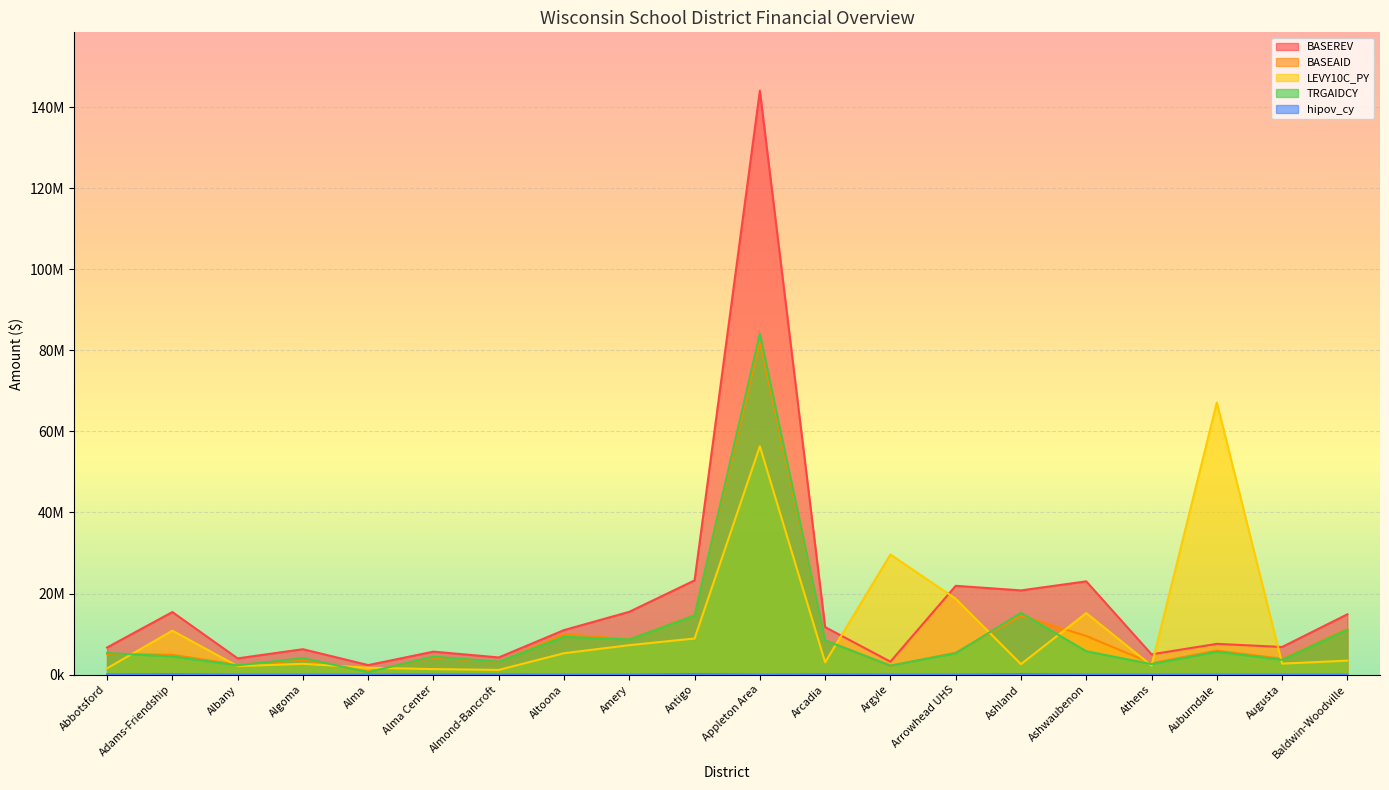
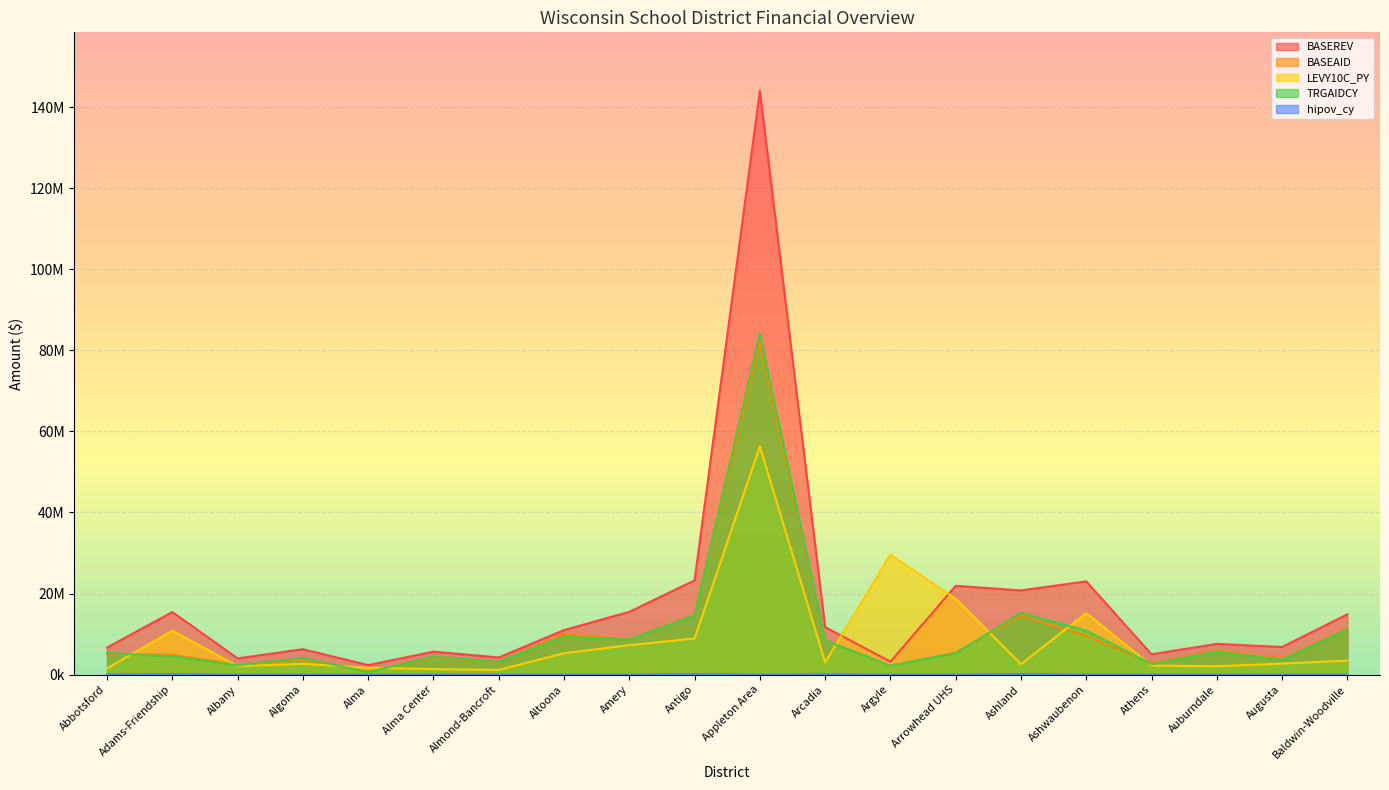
  {
    "BASEREV": {
      "Abbotsford": 7000000,
      "Adams-Friendship": 15000000,
      "Albany": 4000000,
      "Algoma": 6000000,
      "Alma": 2000000,
      "Alma Center": 6000000,
      "Almond-Bancroft": 4000000,
      "Altoona": 11000000,
      "Amery": 15000000,
      "Antigo": 23000000,
      "Appleton Area": 144000000,
      "Arcadia": 12000000,
      "Argyle": 3000000,
      "Arrowhead UHS": 22000000,
      "Ashland": 21000000,
      "Ashwaubenon": 23000000,
      "Athens": 5000000,
      "Auburndale": 8000000,
      "Augusta": 7000000,
      "Baldwin-Woodville": 15000000
    },
    "BASEAID": {
      "Altoona": 10000000,
      "Appleton Area": 82000000,
      "Ashland": 15000000,
      "Ashwaubenon": 10000000
    },
    "LEVY10C_PY": {
      "Abbotsford": 2000000,
      "Adams-Friendship": 11000000,
      "Algoma": 3000000,
      "Alma": 2000000,
      "Alma Center": 1000000,
      "Almond-Bancroft": 1000000,
      "Altoona": 5000000,
      "Amery": 7000000,
      "Antigo": 9000000,
      "Appleton Area": 56000000,
      "Arcadia": 3000000,
      "Argyle": 30000000,
      "Arrowhead UHS": 19000000,
      "Ashland": 3000000,
      "Ashwaubenon": 15000000,
-     "Auburndale": 67000000,
+     "Auburndale": 2000000,
      "Augusta": 3000000,
      "Baldwin-Woodville": 3000000
    },
    "TRGAIDCY": {
      "Altoona": 9000000,
      "Appleton Area": 84000000,
      "Ashland": 15000000,
-     "Ashwaubenon": 6000000
+     "Ashwaubenon": 11000000
    },
    "hipov_cy": {
      "Abbotsford": 0,
      "Adams-Friendship": 0,
      "Albany": 0,
      "Algoma": 0,
      "Alma Center": 0,
      "Almond-Bancroft": 0,
      "Altoona": 0,
      "Amery": 0,
      "Antigo": 0,
      "Appleton Area": 0,
      "Arcadia": 0,
      "Argyle": 0,
      "Arrowhead UHS": 0,
      "Ashland": 0,
      "Ashwaubenon": 0,
      "Athens": 0,
      "Auburndale": 0,
      "Augusta": 0,
      "Baldwin-Woodville": 0
    }
  }
